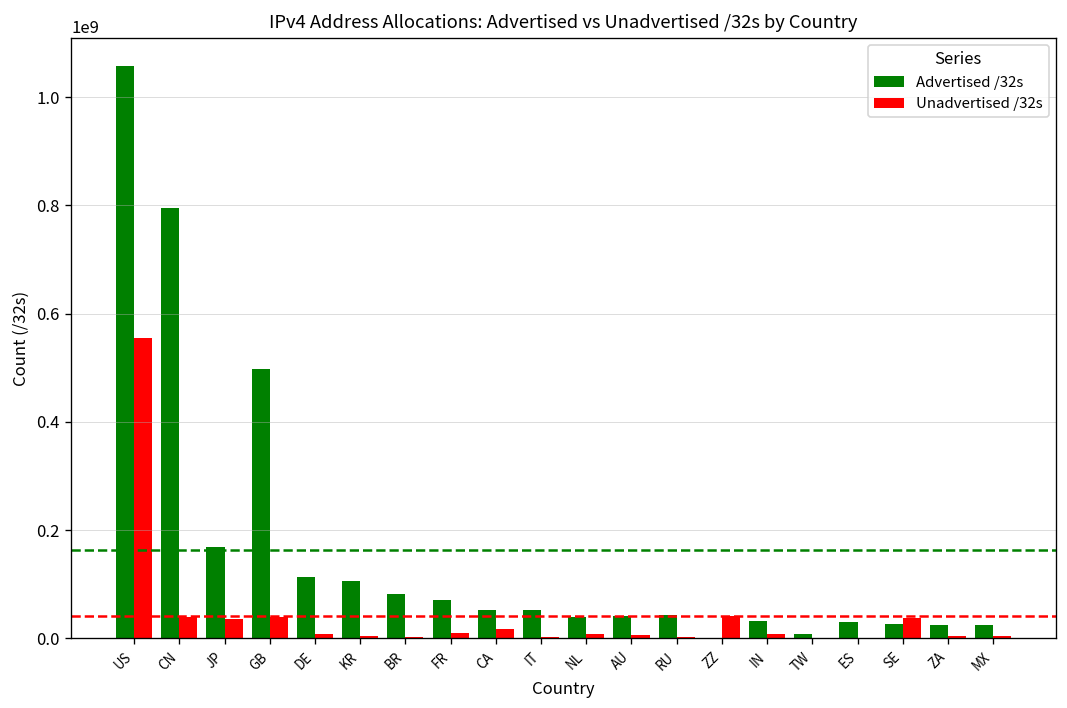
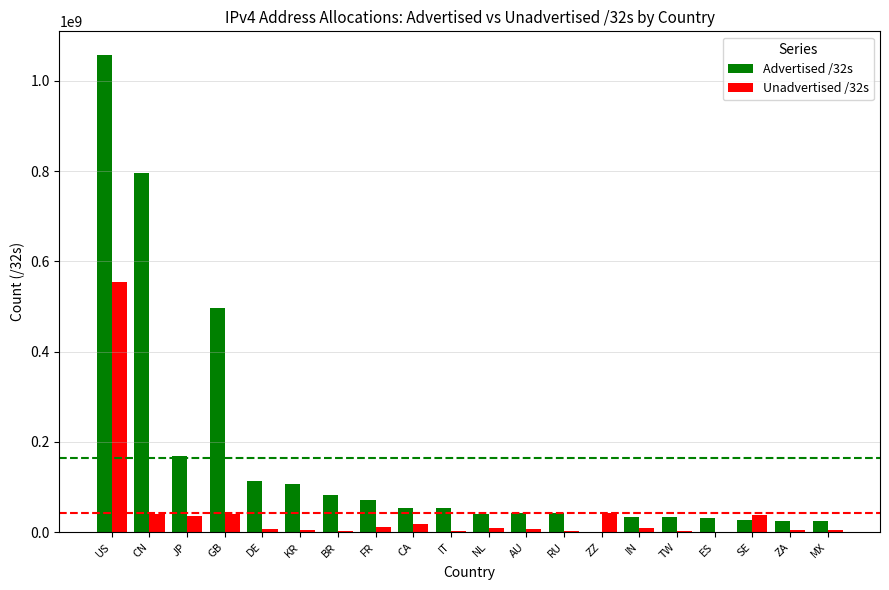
  {
    "Advertised /32s": {
      "US": 1060000000,
      "CN": 800000000,
      "JP": 170000000,
      "GB": 500000000,
      "DE": 110000000,
      "KR": 110000000,
      "BR": 80000000,
      "FR": 70000000,
      "CA": 50000000,
      "IT": 50000000,
      "NL": 40000000,
      "AU": 40000000,
      "RU": 40000000,
      "IN": 30000000,
-     "TW": 10000000,
+     "TW": 30000000,
      "ES": 30000000,
      "SE": 30000000,
      "ZA": 20000000,
      "MX": 20000000
    },
    "Unadvertised /32s": {
      "US": 550000000,
      "CN": 40000000,
      "JP": 40000000,
      "GB": 40000000,
      "DE": 10000000,
      "FR": 10000000,
      "CA": 20000000,
      "NL": 10000000,
      "AU": 10000000,
      "ZZ": 40000000,
      "IN": 10000000,
      "SE": 40000000
    }
  }
